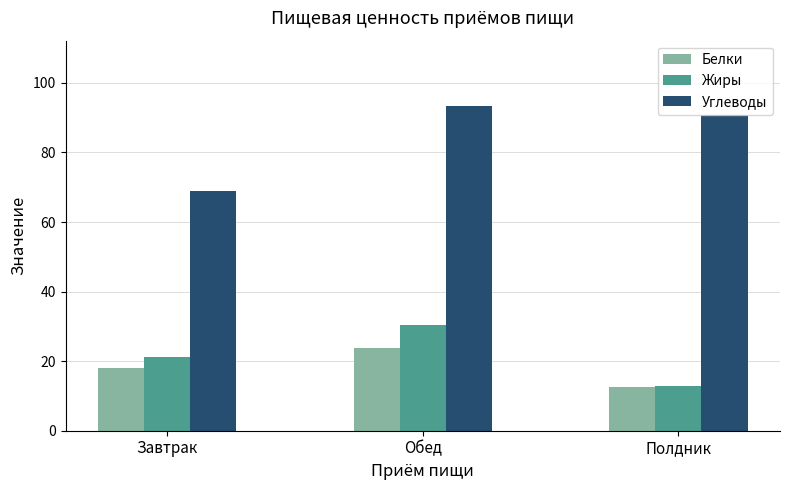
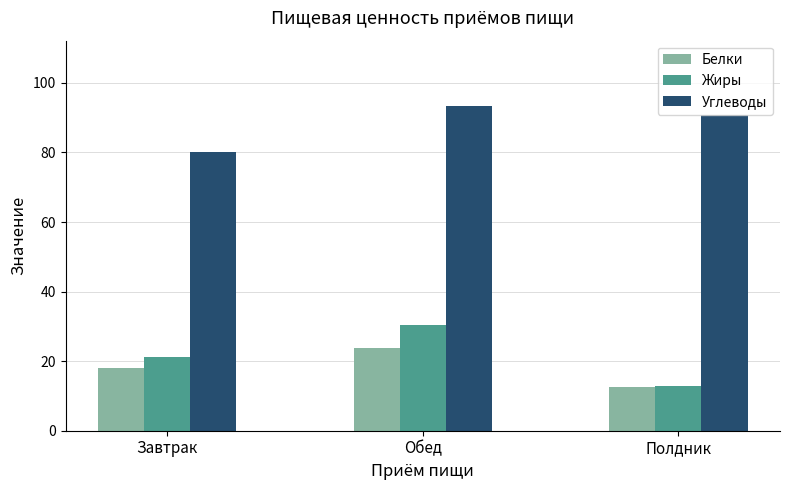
  {
    "Белки": {
      "Завтрак": 18,
      "Обед": 24,
      "Полдник": 13
    },
    "Жиры": {
      "Завтрак": 21,
      "Обед": 31,
      "Полдник": 13
    },
    "Углеводы": {
-     "Завтрак": 69,
+     "Завтрак": 80,
      "Обед": 93,
      "Полдник": 91
    }
  }
